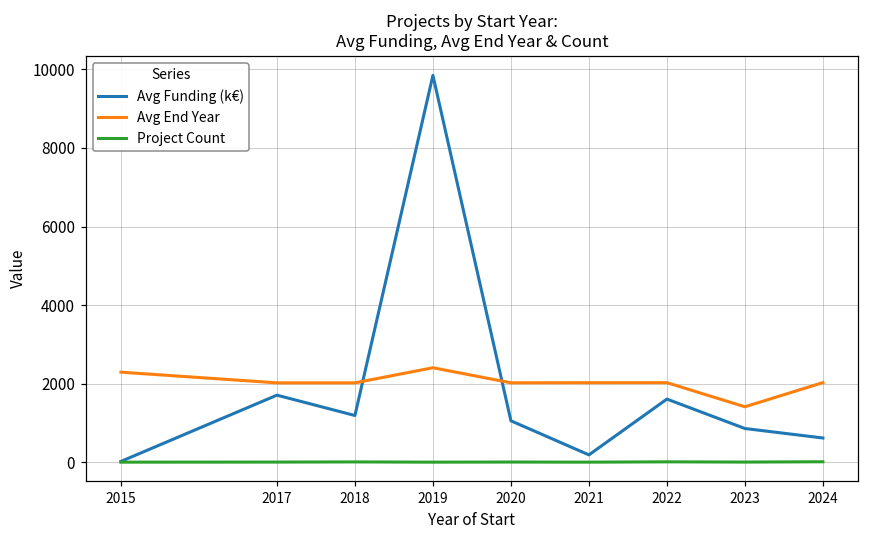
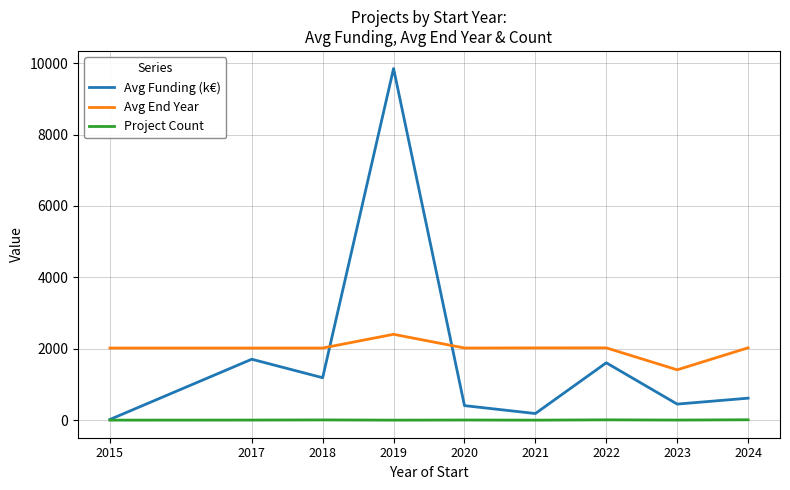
  {
    "Avg Funding (k€)": {
      "2017": 1700,
      "2018": 1200,
      "2019": 9800,
-     "2020": 1100,
+     "2020": 400,
      "2021": 200,
      "2022": 1600,
-     "2023": 900,
+     "2023": 500,
      "2024": 600
    },
    "Avg End Year": {
-     "2015": 2300,
+     "2015": 2000,
      "2017": 2000,
      "2018": 2000,
      "2019": 2400,
      "2020": 2000,
      "2021": 2000,
      "2022": 2000,
      "2023": 1400,
      "2024": 2000
    },
    "Project Count": {
      "2017": 0,
      "2018": 0,
      "2019": 0,
      "2020": 0,
      "2021": 0,
      "2022": 0,
      "2023": 0,
      "2024": 0
    }
  }
